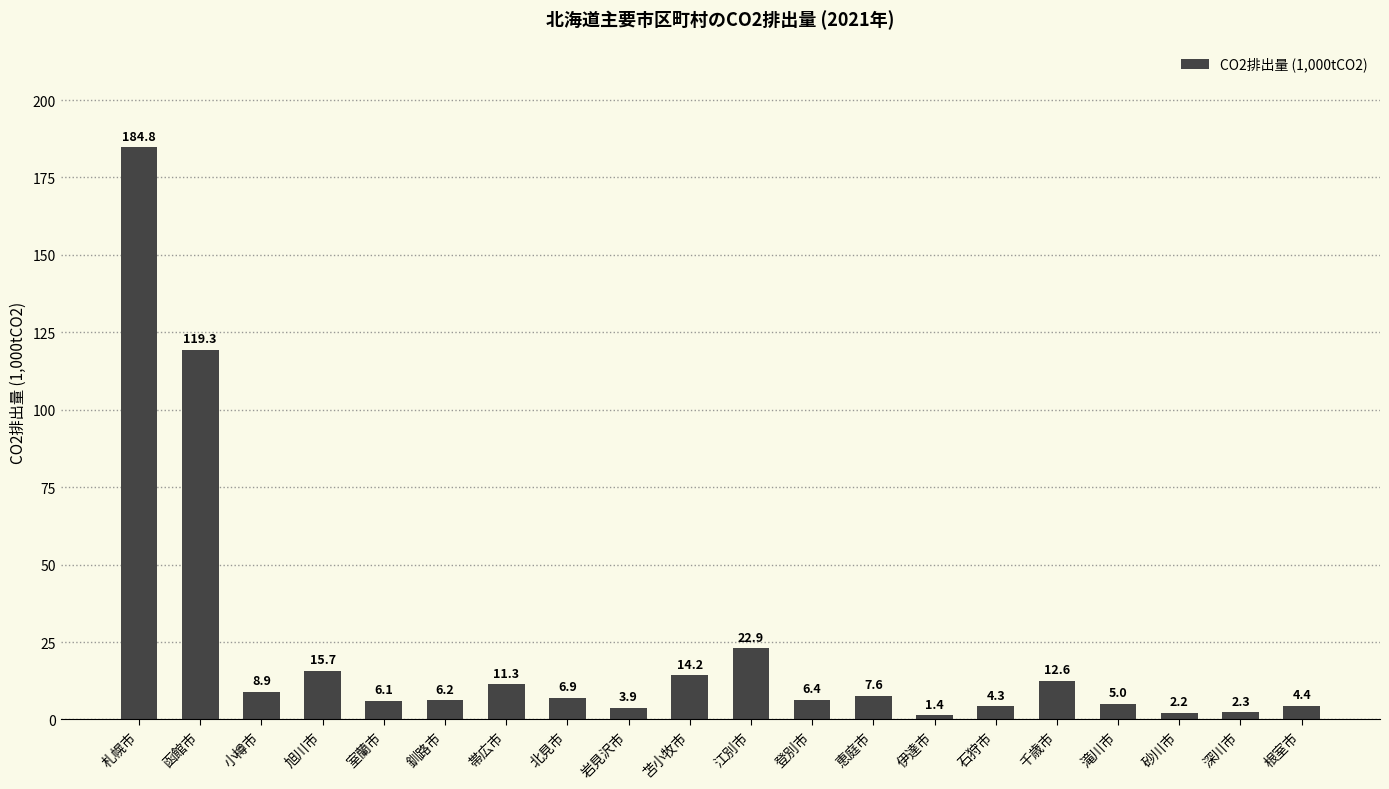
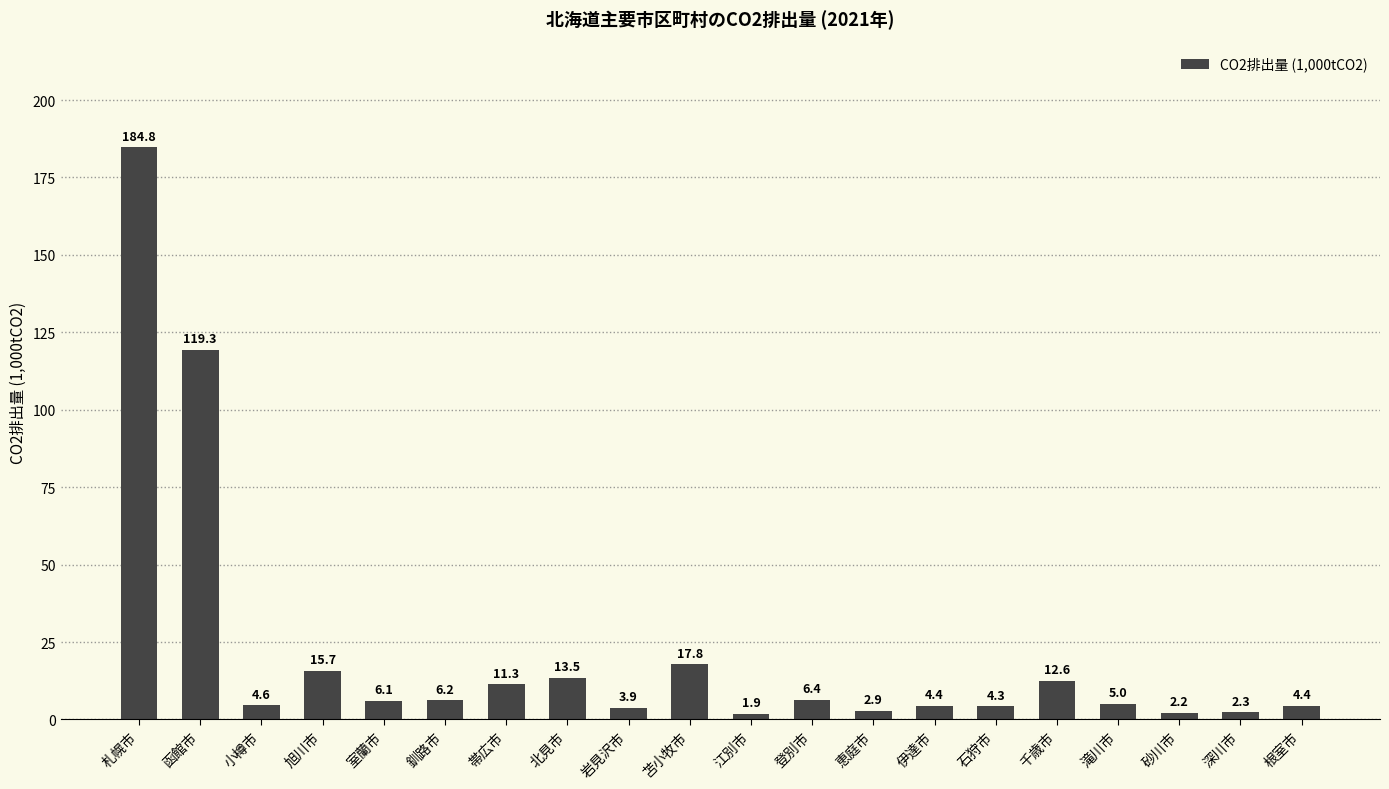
  {
    "札幌市": 184.8,
    "函館市": 119.3,
-   "小樽市": 8.9,
+   "小樽市": 4.6,
    "旭川市": 15.7,
    "室蘭市": 6.1,
    "釧路市": 6.2,
    "帯広市": 11.3,
-   "北見市": 6.9,
+   "北見市": 13.5,
    "岩見沢市": 3.9,
-   "苫小牧市": 14.2,
-   "江別市": 22.9,
+   "苫小牧市": 17.8,
+   "江別市": 1.9,
    "登別市": 6.4,
-   "恵庭市": 7.6,
-   "伊達市": 1.4,
+   "恵庭市": 2.9,
+   "伊達市": 4.4,
    "石狩市": 4.3,
    "千歳市": 12.6,
    "滝川市": 5.0,
    "砂川市": 2.2,
    "深川市": 2.3,
    "根室市": 4.4
  }
